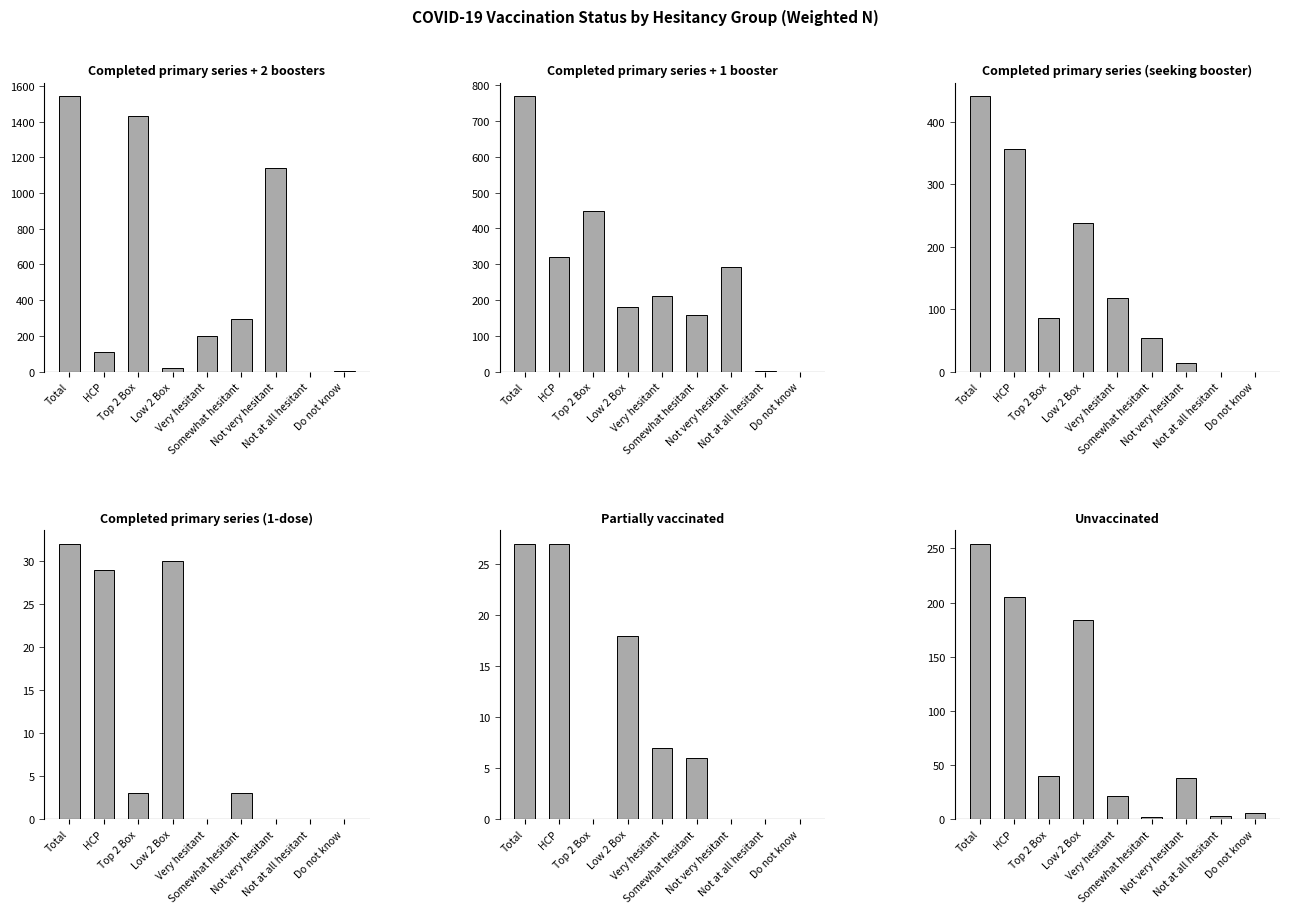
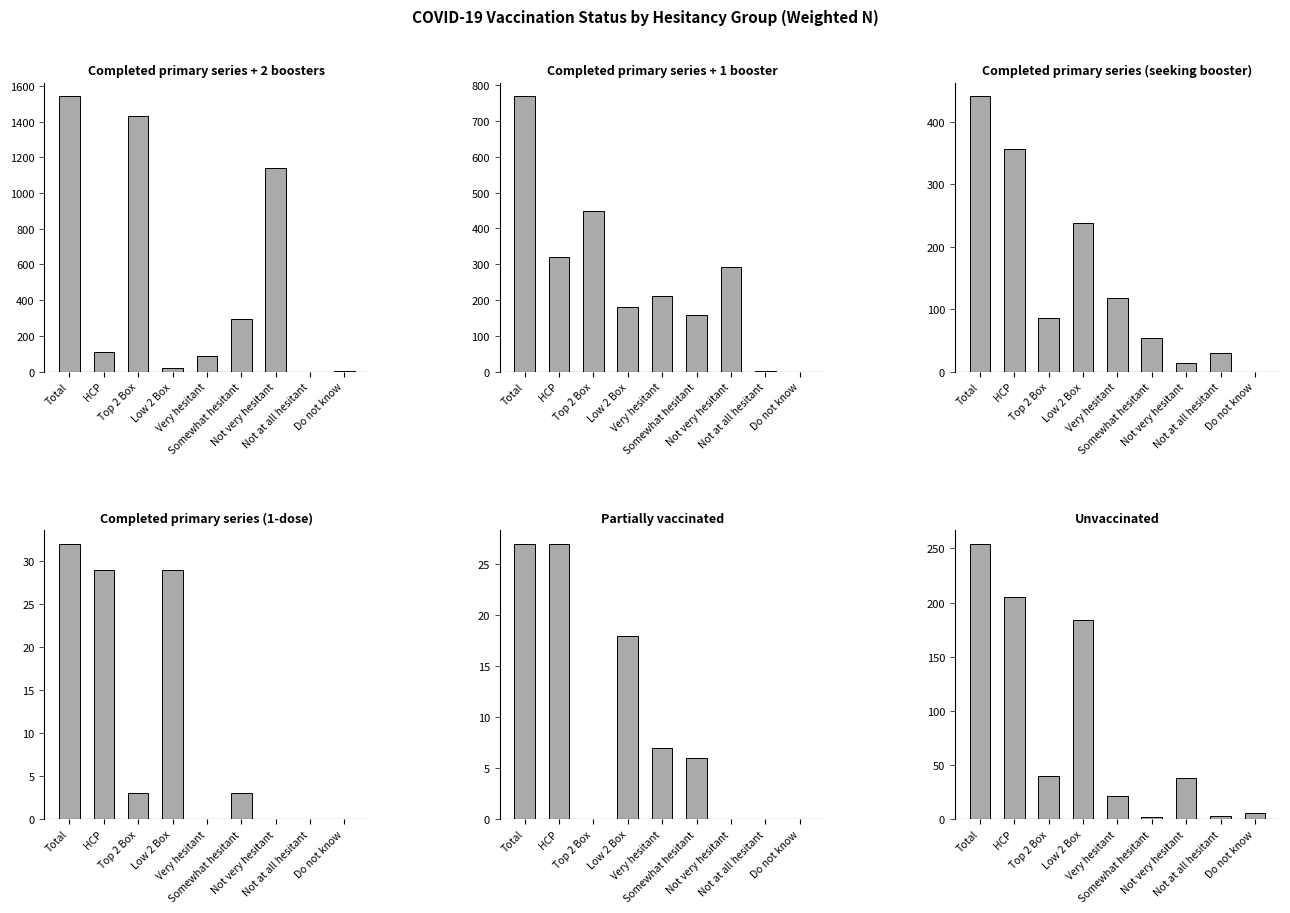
  {
    "Completed primary series + 2 boosters": {
      "Total": 1540,
      "HCP": 110,
      "Top 2 Box": 1430,
      "Low 2 Box": 20,
-     "Very hesitant": 200,
+     "Very hesitant": 90,
      "Somewhat hesitant": 290,
      "Not very hesitant": 1140,
      "Not at all hesitant": 0
    },
    "Completed primary series + 1 booster": {
      "Total": 770,
      "HCP": 320,
      "Top 2 Box": 450,
      "Low 2 Box": 180,
      "Very hesitant": 210,
      "Somewhat hesitant": 160,
      "Not very hesitant": 290,
      "Do not know": 0
    },
    "Completed primary series (seeking booster)": {
      "Total": 440,
      "HCP": 360,
      "Top 2 Box": 90,
      "Low 2 Box": 240,
      "Very hesitant": 120,
      "Somewhat hesitant": 50,
      "Not very hesitant": 10,
-     "Not at all hesitant": 0,
+     "Not at all hesitant": 30,
      "Do not know": 0
    },
    "Completed primary series (1-dose)": {
      "Total": 32,
      "HCP": 29,
      "Top 2 Box": 3,
-     "Low 2 Box": 30,
+     "Low 2 Box": 29,
      "Very hesitant": 0,
      "Somewhat hesitant": 3,
      "Not very hesitant": 0,
      "Not at all hesitant": 0,
      "Do not know": 0
    },
    "Partially vaccinated": {
      "Total": 27.0,
      "HCP": 27.0,
      "Top 2 Box": 0.0,
      "Low 2 Box": 18.0,
      "Very hesitant": 7.0,
      "Somewhat hesitant": 6.0,
      "Not very hesitant": 0.0,
      "Not at all hesitant": 0.0,
      "Do not know": 0.0
    },
    "Unvaccinated": {
      "Total": 254,
      "HCP": 205,
      "Top 2 Box": 40,
      "Low 2 Box": 184,
      "Very hesitant": 21,
      "Not very hesitant": 38,
      "Not at all hesitant": 3,
      "Do not know": 6
    }
  }
